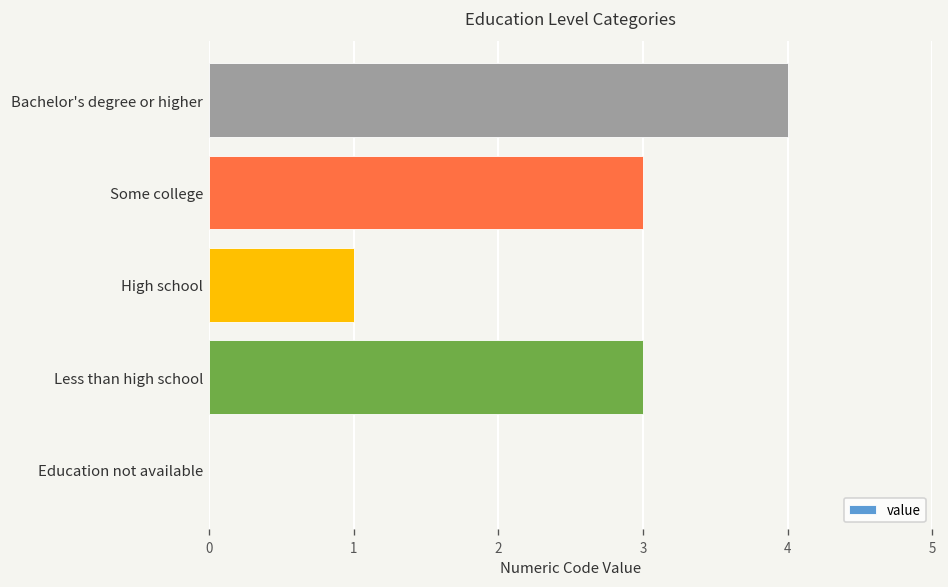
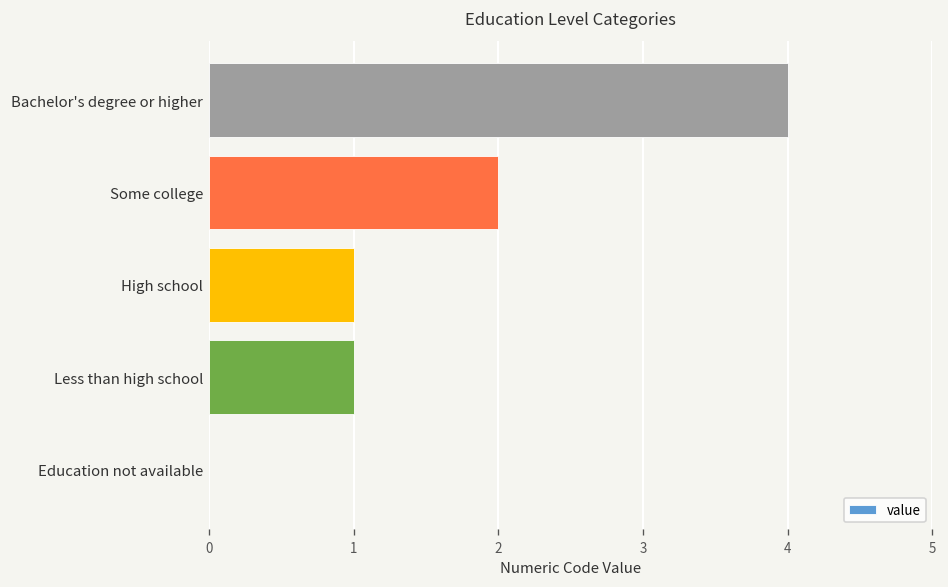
  {
    "Bachelor's degree or higher": 4,
-   "Some college": 3,
+   "Some college": 2,
    "High school": 1,
-   "Less than high school": 3,
+   "Less than high school": 1,
    "Education not available": 0
  }
